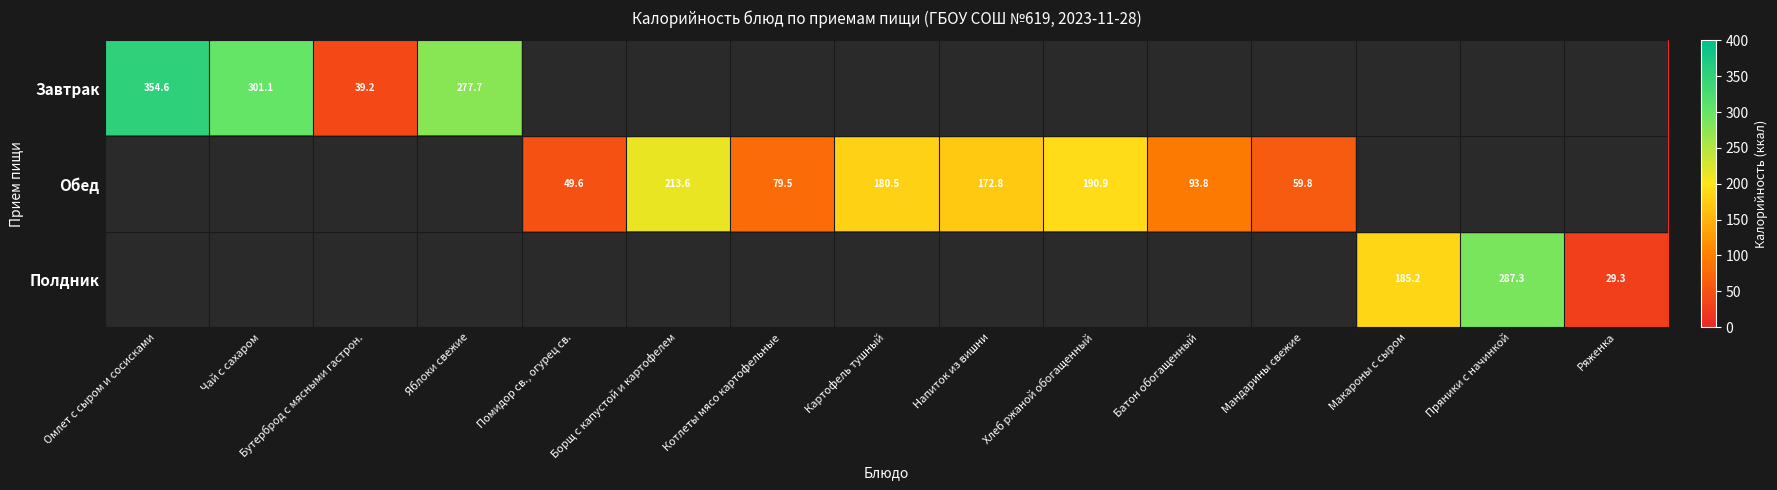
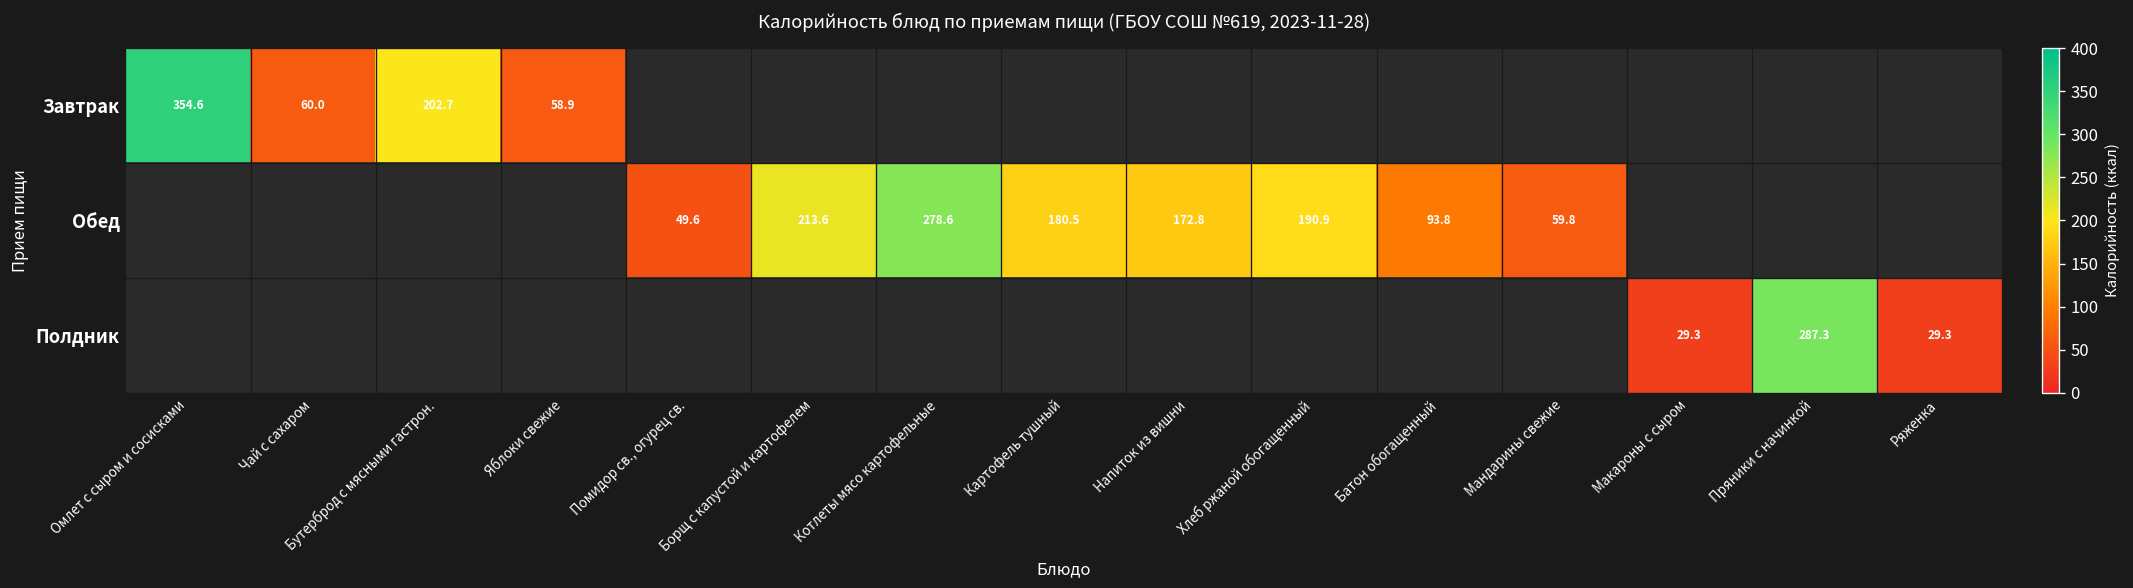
  {
    "Завтрак": {
      "Омлет с сыром и сосисками": 354.6,
-     "Чай с сахаром": 301.1,
-     "Бутерброд с мясными гастрон.": 39.2,
-     "Яблоки свежие": 277.7
+     "Чай с сахаром": 60.0,
+     "Бутерброд с мясными гастрон.": 202.7,
+     "Яблоки свежие": 58.9
    },
    "Обед": {
      "Помидор св., огурец св.": 49.6,
      "Борщ с капустой и картофелем": 213.6,
-     "Котлеты мясо картофельные": 79.5,
+     "Котлеты мясо картофельные": 278.6,
      "Картофель тушный": 180.5,
      "Напиток из вишни": 172.8,
      "Хлеб ржаной обогащенный": 190.9,
      "Батон обогащенный": 93.8,
      "Мандарины свежие": 59.8
    },
    "Полдник": {
-     "Макароны с сыром": 185.2,
+     "Макароны с сыром": 29.3,
      "Пряники с начинкой": 287.3,
      "Ряженка": 29.3
    }
  }
